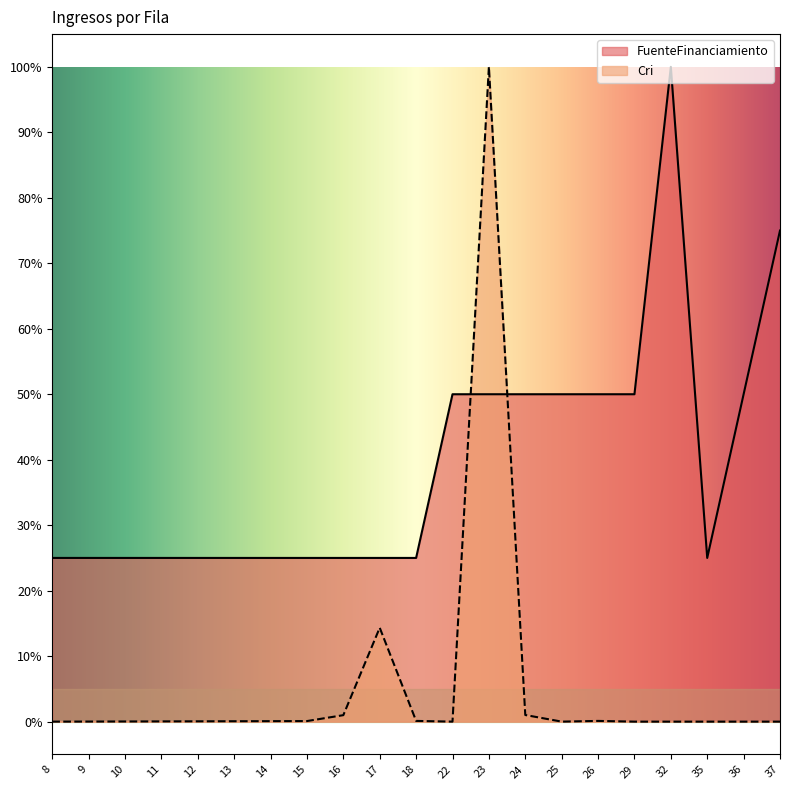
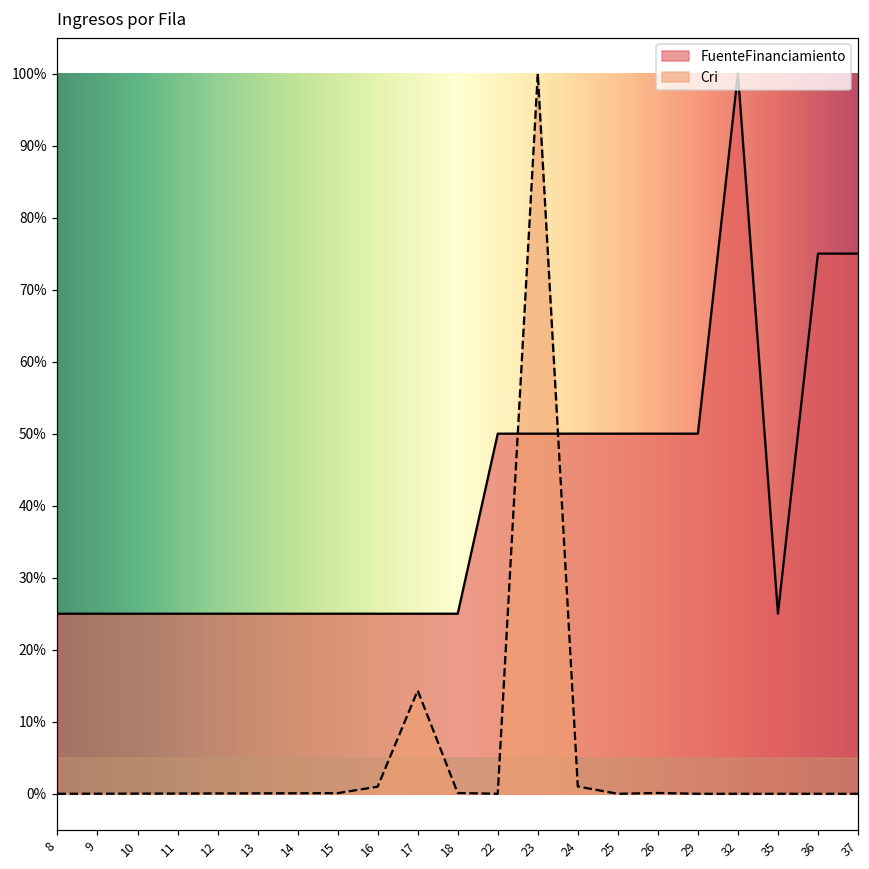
  {
    "FuenteFinanciamiento": {
      "8": "25%",
      "9": "25%",
      "10": "25%",
      "11": "25%",
      "12": "25%",
      "13": "25%",
      "14": "25%",
      "15": "25%",
      "16": "25%",
      "17": "25%",
      "18": "25%",
      "22": "50%",
      "23": "50%",
      "24": "50%",
      "25": "50%",
      "26": "50%",
      "29": "50%",
      "35": "25%",
-     "36": "50%",
+     "36": "75%",
      "37": "75%"
    },
    "Cri": {
      "17": "14%",
      "23": "100%"
    }
  }
